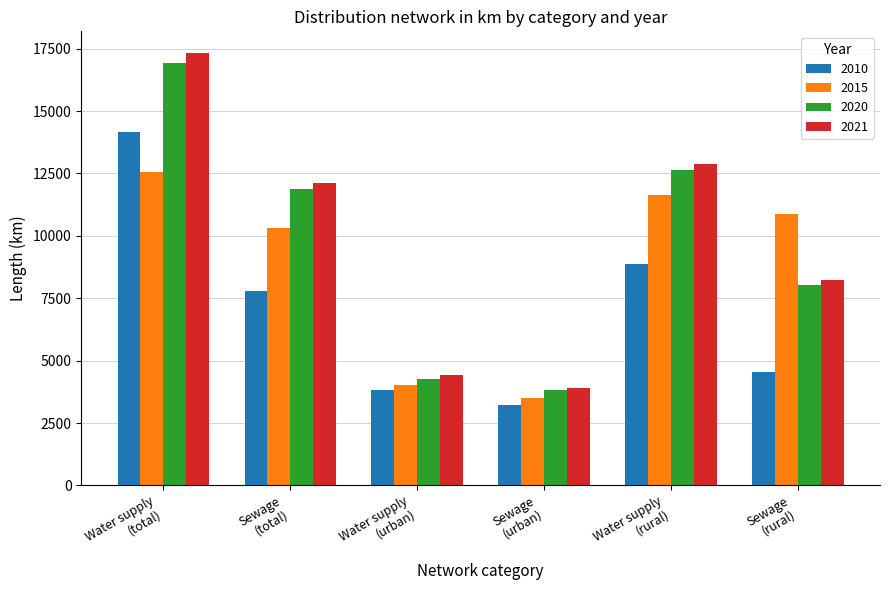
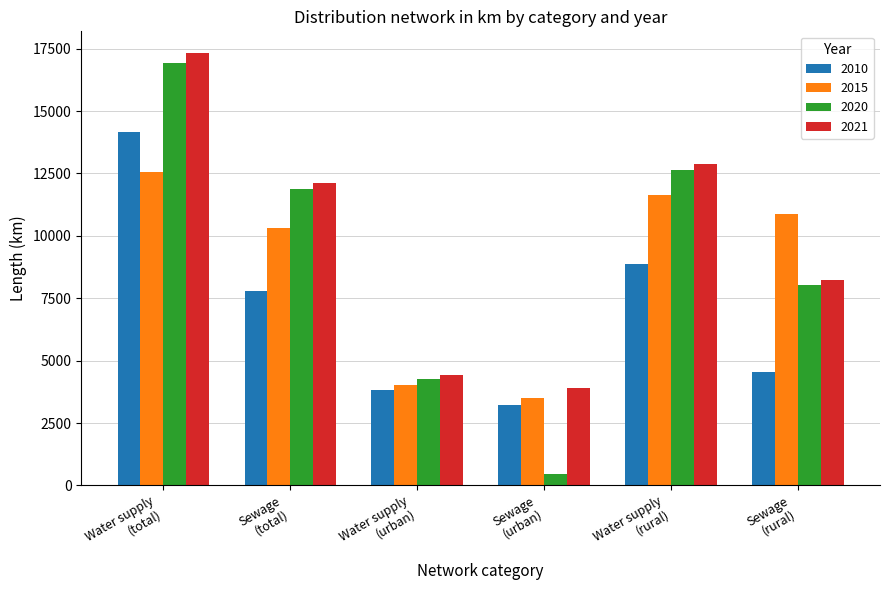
  {
    "2010": {
      "Water supply (total)": 14200,
      "Sewage (total)": 7800,
      "Water supply (urban)": 3800,
      "Sewage (urban)": 3200,
      "Water supply (rural)": 8900,
      "Sewage (rural)": 4500
    },
    "2015": {
      "Water supply (total)": 12600,
      "Sewage (total)": 10300,
      "Water supply (urban)": 4000,
      "Sewage (urban)": 3500,
      "Water supply (rural)": 11600,
      "Sewage (rural)": 10900
    },
    "2020": {
      "Water supply (total)": 16900,
      "Sewage (total)": 11900,
      "Water supply (urban)": 4300,
-     "Sewage (urban)": 3800,
+     "Sewage (urban)": 500,
      "Water supply (rural)": 12600,
      "Sewage (rural)": 8000
    },
    "2021": {
      "Water supply (total)": 17300,
      "Sewage (total)": 12100,
      "Water supply (urban)": 4400,
      "Sewage (urban)": 3900,
      "Water supply (rural)": 12900,
      "Sewage (rural)": 8200
    }
  }
